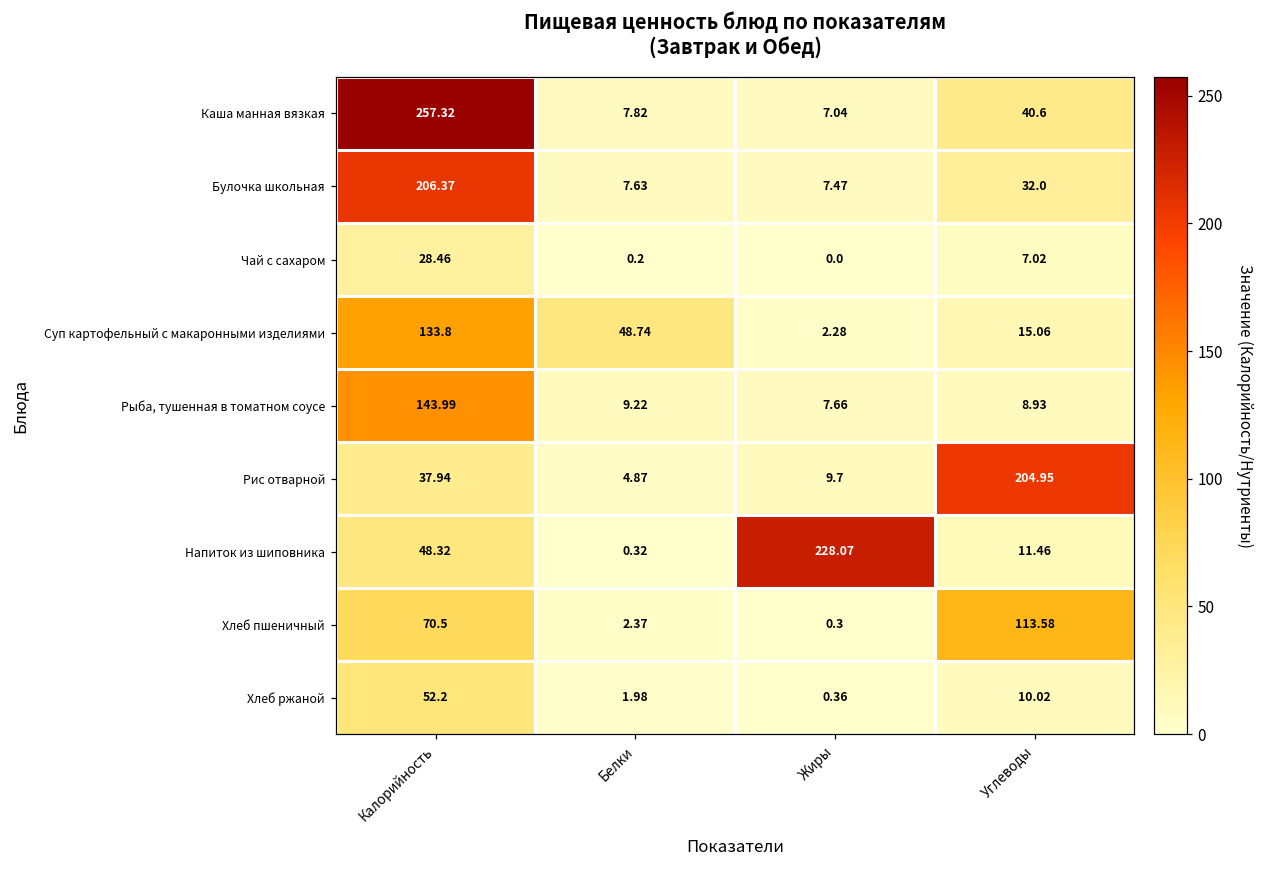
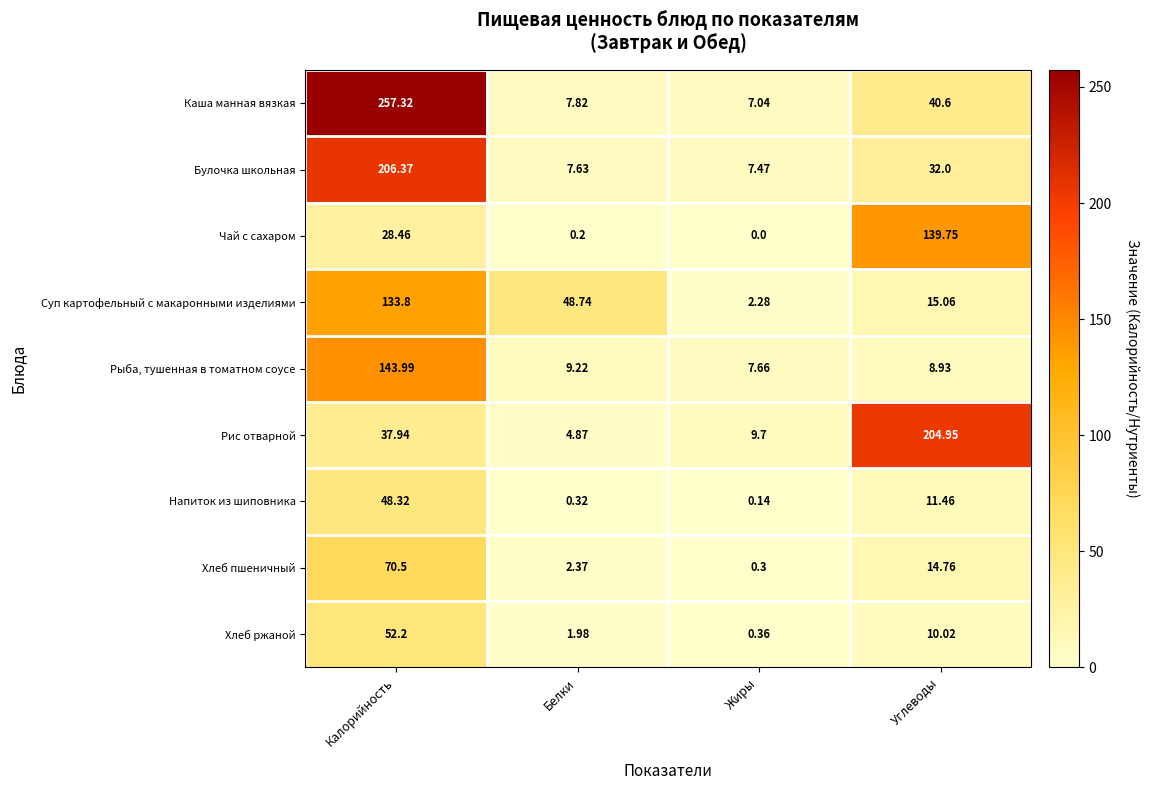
  {
    "Каша манная вязкая": {
      "Калорийность": 257.32,
      "Белки": 7.82,
      "Жиры": 7.04,
      "Углеводы": 40.6
    },
    "Булочка школьная": {
      "Калорийность": 206.37,
      "Белки": 7.63,
      "Жиры": 7.47,
      "Углеводы": 32.0
    },
    "Чай с сахаром": {
      "Калорийность": 28.46,
      "Белки": 0.2,
      "Жиры": 0.0,
-     "Углеводы": 7.02
+     "Углеводы": 139.75
    },
    "Суп картофельный с макаронными изделиями": {
      "Калорийность": 133.8,
      "Белки": 48.74,
      "Жиры": 2.28,
      "Углеводы": 15.06
    },
    "Рыба, тушенная в томатном соусе": {
      "Калорийность": 143.99,
      "Белки": 9.22,
      "Жиры": 7.66,
      "Углеводы": 8.93
    },
    "Рис отварной": {
      "Калорийность": 37.94,
      "Белки": 4.87,
      "Жиры": 9.7,
      "Углеводы": 204.95
    },
    "Напиток из шиповника": {
      "Калорийность": 48.32,
      "Белки": 0.32,
-     "Жиры": 228.07,
+     "Жиры": 0.14,
      "Углеводы": 11.46
    },
    "Хлеб пшеничный": {
      "Калорийность": 70.5,
      "Белки": 2.37,
      "Жиры": 0.3,
-     "Углеводы": 113.58
+     "Углеводы": 14.76
    },
    "Хлеб ржаной": {
      "Калорийность": 52.2,
      "Белки": 1.98,
      "Жиры": 0.36,
      "Углеводы": 10.02
    }
  }
